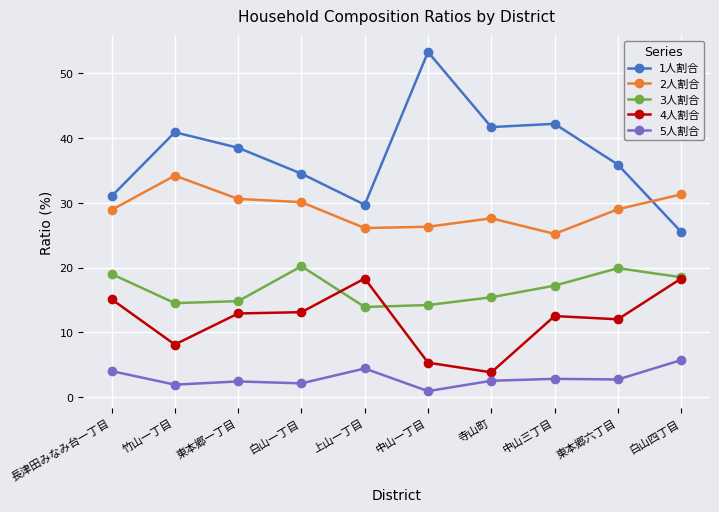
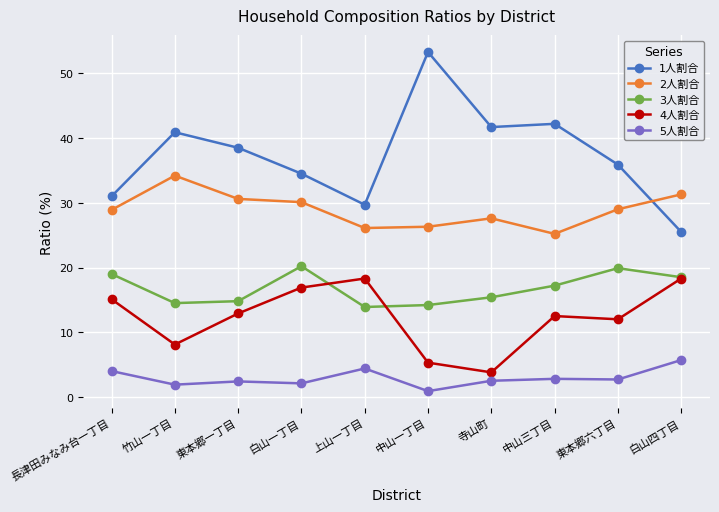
  {
    "2人割合": {
      "長津田みなみ台一丁目": 29,
      "竹山一丁目": 34,
      "東本郷一丁目": 31,
      "白山一丁目": 30,
      "上山一丁目": 26,
      "中山一丁目": 26,
      "寺山町": 28,
      "中山三丁目": 25,
      "東本郷六丁目": 29,
      "白山四丁目": 31
    },
    "3人割合": {
      "長津田みなみ台一丁目": 19,
      "竹山一丁目": 15,
      "東本郷一丁目": 15,
      "白山一丁目": 20,
      "上山一丁目": 14,
      "中山一丁目": 14,
      "寺山町": 15,
      "中山三丁目": 17,
      "東本郷六丁目": 20
    },
    "4人割合": {
      "長津田みなみ台一丁目": 15,
      "竹山一丁目": 8,
      "東本郷一丁目": 13,
-     "白山一丁目": 13,
+     "白山一丁目": 17,
      "上山一丁目": 18,
      "中山一丁目": 5,
      "寺山町": 4,
      "中山三丁目": 13,
      "東本郷六丁目": 12
    }
  }
